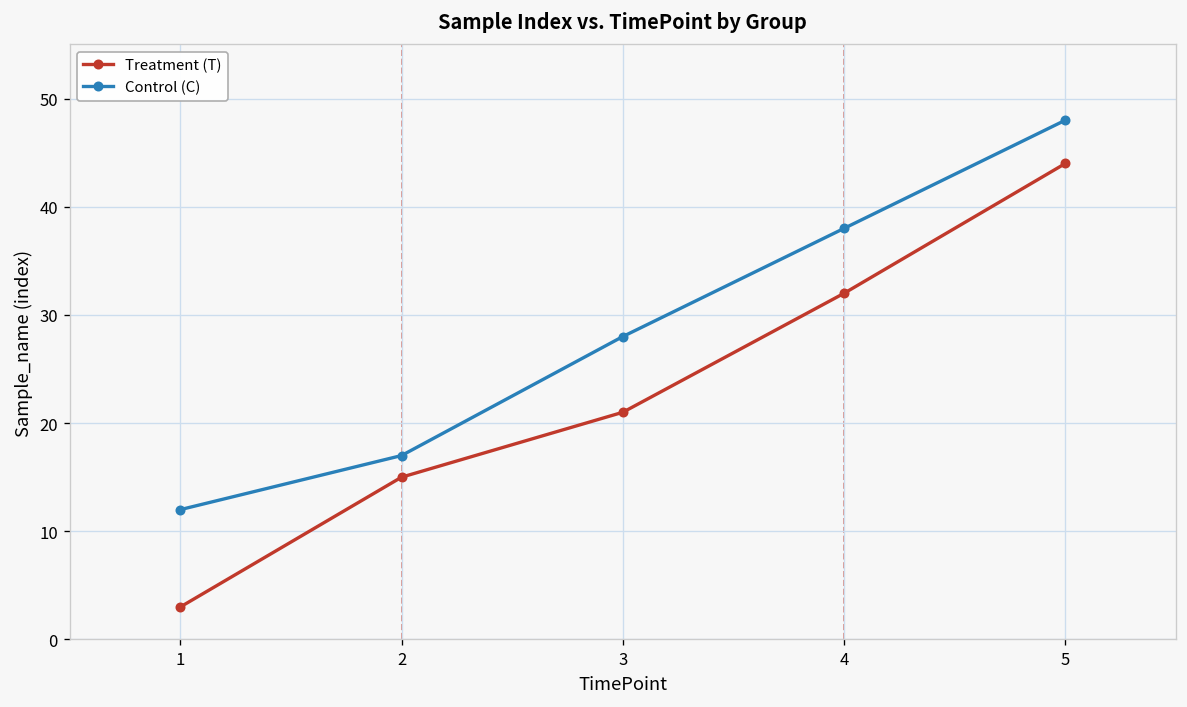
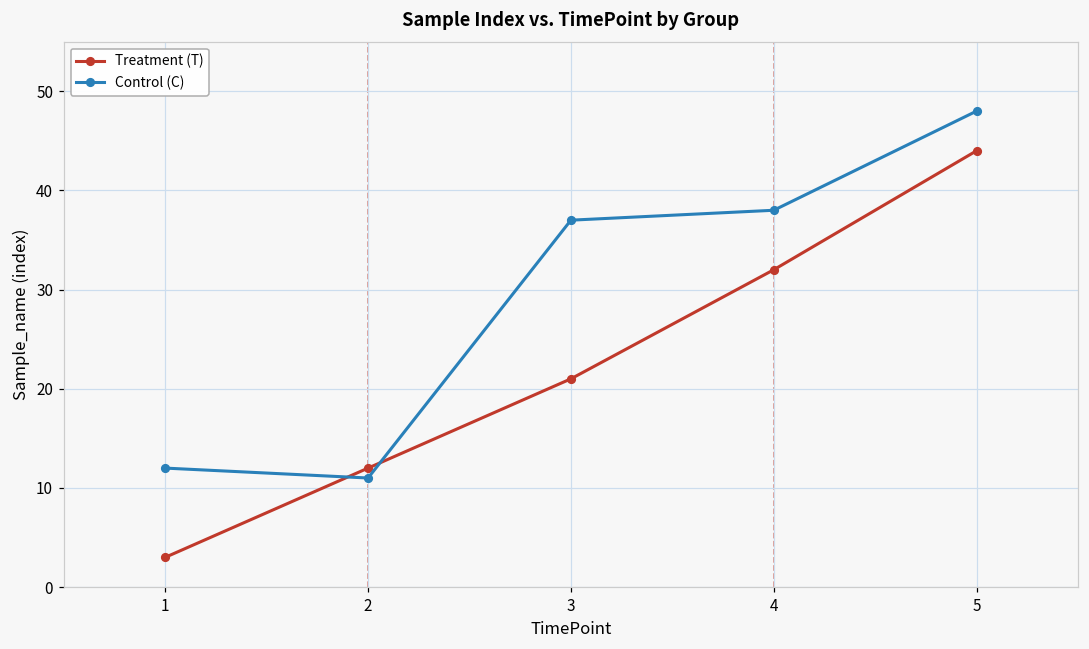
  {
    "Treatment (T)": {
      "1": 3,
-     "2": 15,
+     "2": 12,
      "3": 21,
      "4": 32,
      "5": 44
    },
    "Control (C)": {
      "1": 12,
-     "2": 17,
-     "3": 28,
+     "2": 11,
+     "3": 37,
      "4": 38,
      "5": 48
    }
  }
